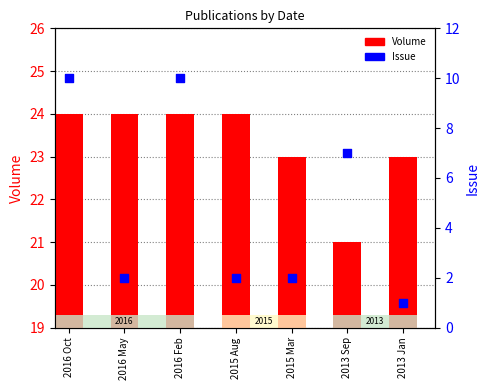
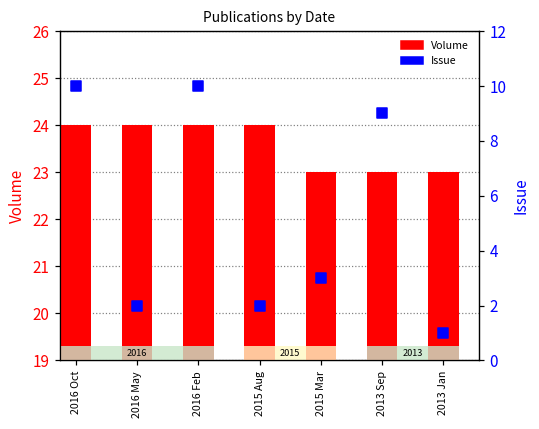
  {
    "Volume": {
      "2016 Oct": 24,
      "2016 May": 24,
      "2016 Feb": 24,
      "2015 Aug": 24,
      "2015 Mar": 23,
-     "2013 Sep": 21,
+     "2013 Sep": 23,
      "2013 Jan": 23
    },
    "Issue": {
-     "2015 Mar": 2,
-     "2013 Sep": 7
+     "2015 Mar": 3,
+     "2013 Sep": 9
    }
  }
